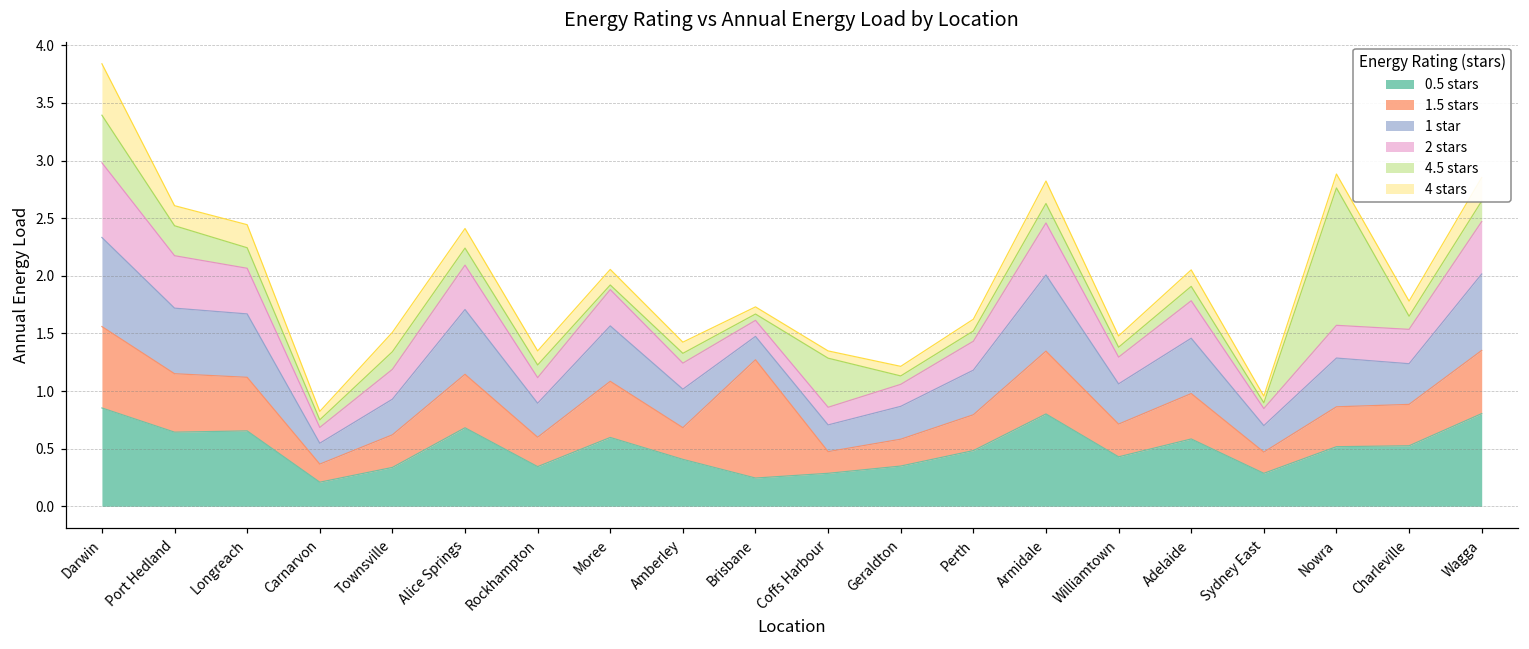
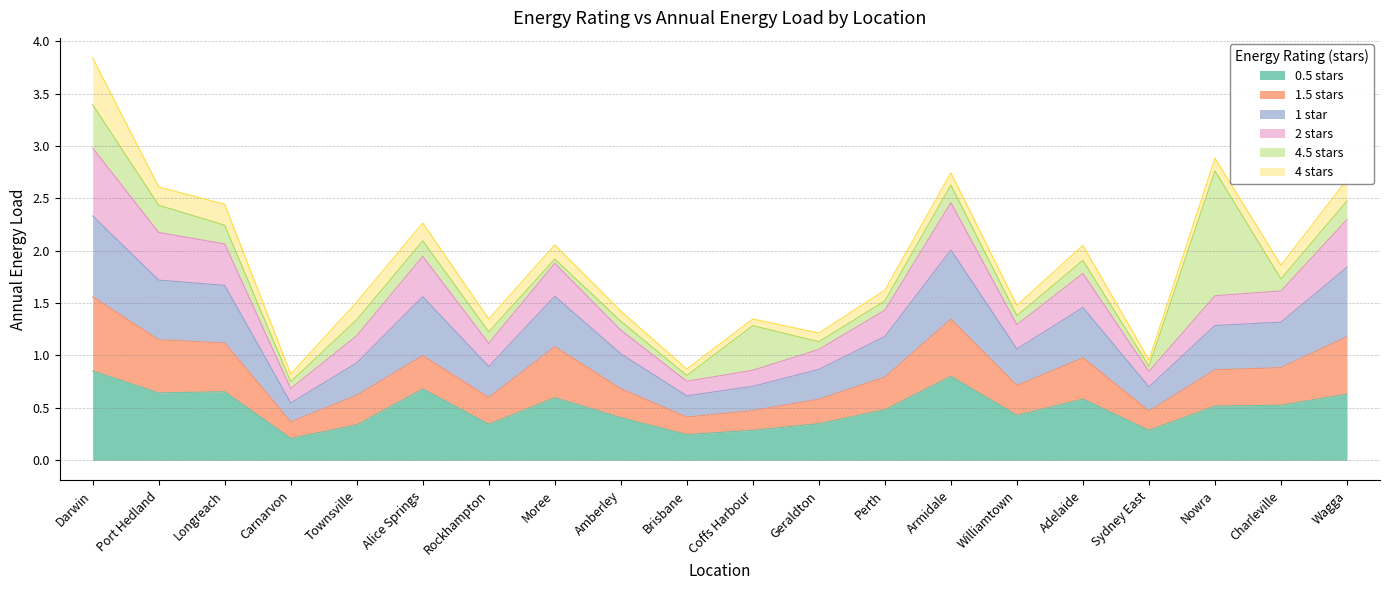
  {
    "0.5 stars": {
      "Darwin": 0.85,
      "Port Hedland": 0.64,
      "Longreach": 0.65,
      "Carnarvon": 0.21,
      "Townsville": 0.34,
      "Alice Springs": 0.68,
      "Rockhampton": 0.34,
      "Moree": 0.60,
      "Amberley": 0.41,
      "Brisbane": 0.25,
      "Coffs Harbour": 0.29,
      "Geraldton": 0.35,
      "Perth": 0.48,
      "Armidale": 0.80,
      "Williamtown": 0.43,
      "Adelaide": 0.58,
      "Sydney East": 0.29,
      "Nowra": 0.52,
      "Charleville": 0.53,
-     "Wagga": 0.80
+     "Wagga": 0.63
    },
    "1.5 stars": {
      "Darwin": 0.71,
      "Port Hedland": 0.51,
      "Longreach": 0.46,
      "Carnarvon": 0.16,
      "Townsville": 0.28,
-     "Alice Springs": 0.46,
+     "Alice Springs": 0.32,
      "Rockhampton": 0.25,
      "Moree": 0.49,
      "Amberley": 0.28,
-     "Brisbane": 1.03,
+     "Brisbane": 0.17,
      "Coffs Harbour": 0.19,
      "Geraldton": 0.23,
      "Perth": 0.31,
      "Armidale": 0.55,
      "Williamtown": 0.28,
      "Adelaide": 0.39,
      "Sydney East": 0.18,
      "Nowra": 0.35,
      "Charleville": 0.36,
      "Wagga": 0.55
    },
    "1 star": {
      "Darwin": 0.77,
      "Port Hedland": 0.57,
      "Longreach": 0.55,
      "Carnarvon": 0.18,
      "Townsville": 0.31,
      "Alice Springs": 0.56,
      "Rockhampton": 0.29,
      "Moree": 0.48,
      "Amberley": 0.33,
      "Brisbane": 0.20,
      "Coffs Harbour": 0.23,
      "Geraldton": 0.29,
      "Perth": 0.39,
      "Armidale": 0.66,
      "Williamtown": 0.35,
      "Adelaide": 0.48,
      "Sydney East": 0.23,
      "Nowra": 0.42,
-     "Charleville": 0.35,
+     "Charleville": 0.43,
      "Wagga": 0.66
    },
    "2 stars": {
      "Darwin": 0.65,
      "Port Hedland": 0.46,
      "Longreach": 0.40,
      "Carnarvon": 0.14,
      "Townsville": 0.26,
      "Alice Springs": 0.39,
      "Rockhampton": 0.22,
      "Moree": 0.31,
      "Amberley": 0.23,
      "Brisbane": 0.14,
      "Coffs Harbour": 0.15,
      "Geraldton": 0.19,
      "Perth": 0.25,
      "Armidale": 0.45,
      "Williamtown": 0.23,
      "Adelaide": 0.32,
      "Sydney East": 0.15,
      "Nowra": 0.28,
      "Charleville": 0.30,
      "Wagga": 0.46
    },
    "4.5 stars": {
      "Darwin": 0.41,
      "Port Hedland": 0.26,
      "Longreach": 0.18,
      "Carnarvon": 0.07,
      "Townsville": 0.15,
      "Alice Springs": 0.15,
      "Rockhampton": 0.11,
      "Moree": 0.04,
      "Amberley": 0.08,
      "Brisbane": 0.06,
      "Coffs Harbour": 0.43,
      "Geraldton": 0.07,
      "Perth": 0.09,
      "Armidale": 0.17,
      "Williamtown": 0.09,
      "Adelaide": 0.13,
      "Sydney East": 0.05,
      "Nowra": 1.19,
      "Charleville": 0.11
    },
    "4 stars": {
      "Darwin": 0.45,
      "Port Hedland": 0.17,
      "Longreach": 0.20,
      "Carnarvon": 0.07,
      "Townsville": 0.17,
      "Alice Springs": 0.17,
      "Rockhampton": 0.12,
      "Moree": 0.13,
      "Amberley": 0.10,
      "Brisbane": 0.06,
      "Coffs Harbour": 0.06,
      "Geraldton": 0.08,
      "Perth": 0.10,
-     "Armidale": 0.19,
+     "Armidale": 0.12,
      "Williamtown": 0.10,
      "Adelaide": 0.14,
      "Sydney East": 0.06,
      "Nowra": 0.12,
      "Charleville": 0.13
    }
  }
